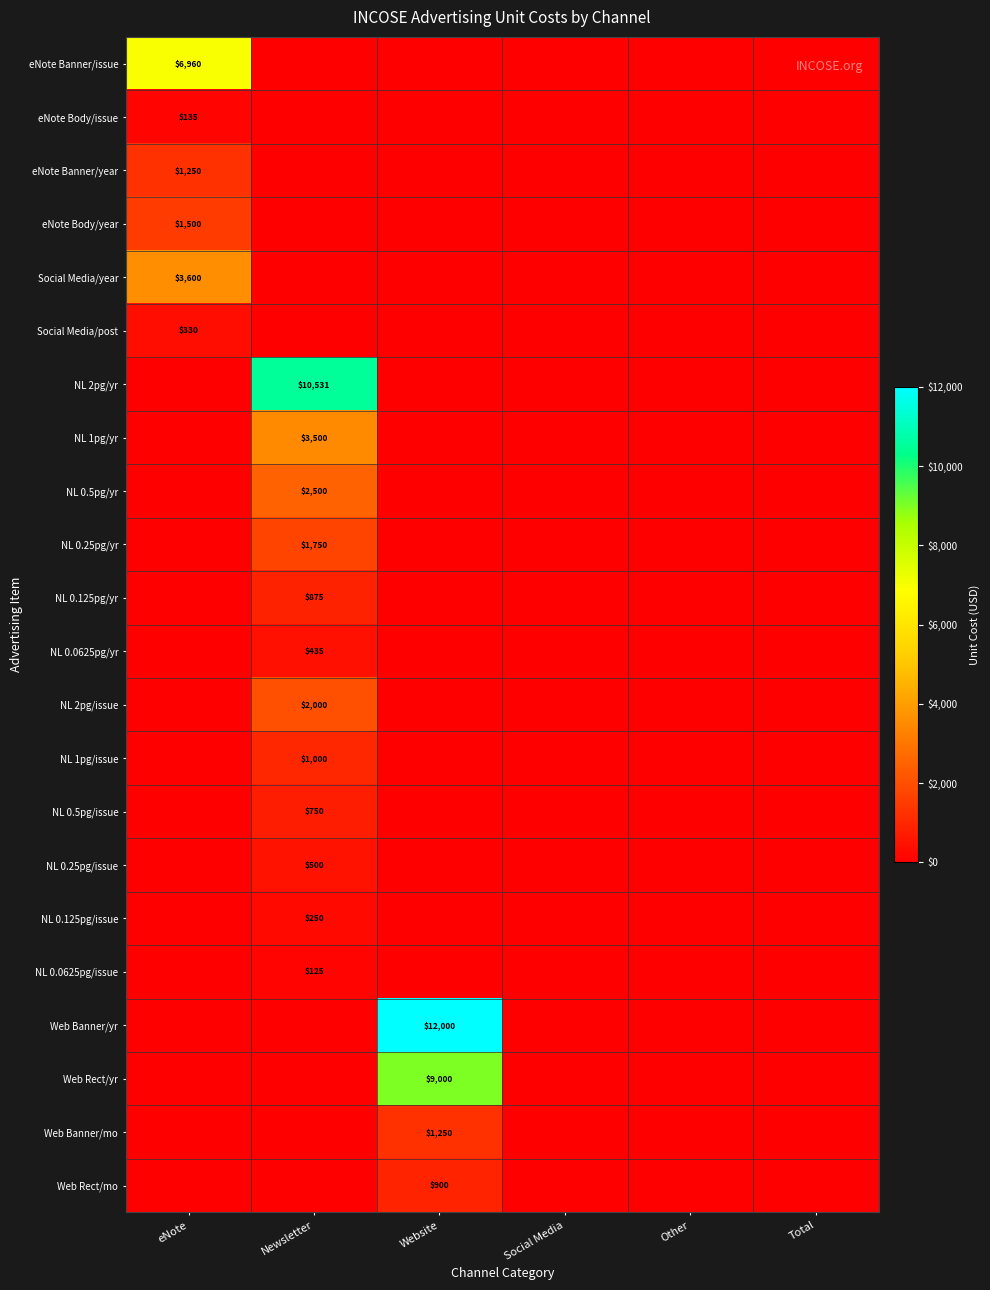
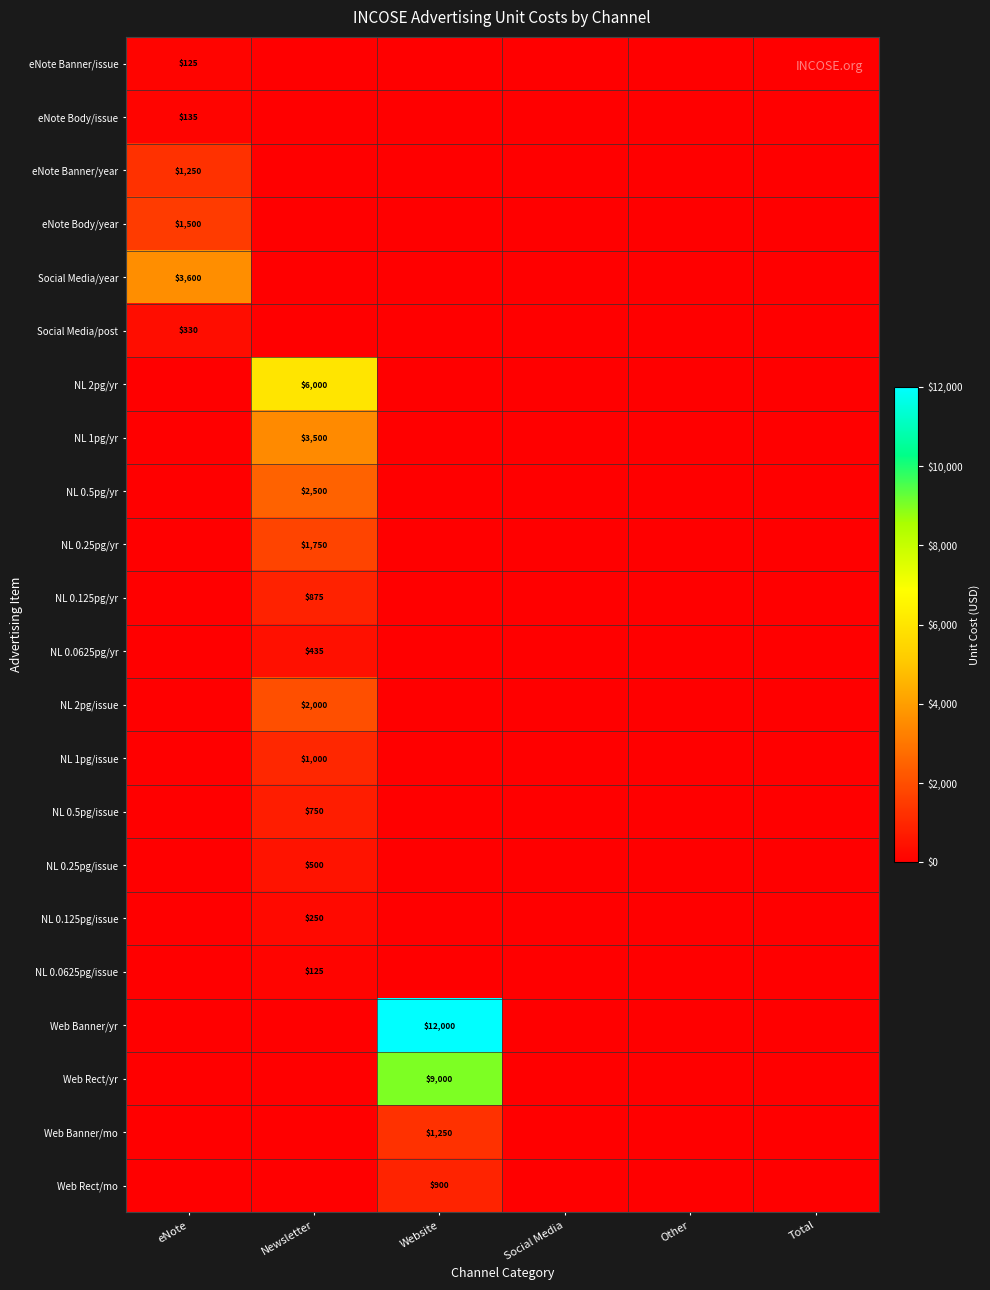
  {
    "eNote Banner/issue": {
-     "eNote": "$6,960"
+     "eNote": "$125"
    },
    "eNote Body/issue": {
      "eNote": "$135"
    },
    "eNote Banner/year": {
      "eNote": "$1,250"
    },
    "eNote Body/year": {
      "eNote": "$1,500"
    },
    "Social Media/year": {
      "eNote": "$3,600"
    },
    "Social Media/post": {
      "eNote": "$330"
    },
    "NL 2pg/yr": {
-     "Newsletter": "$10,531"
+     "Newsletter": "$6,000"
    },
    "NL 1pg/yr": {
      "Newsletter": "$3,500"
    },
    "NL 0.5pg/yr": {
      "Newsletter": "$2,500"
    },
    "NL 0.25pg/yr": {
      "Newsletter": "$1,750"
    },
    "NL 0.125pg/yr": {
      "Newsletter": "$875"
    },
    "NL 0.0625pg/yr": {
      "Newsletter": "$435"
    },
    "NL 2pg/issue": {
      "Newsletter": "$2,000"
    },
    "NL 1pg/issue": {
      "Newsletter": "$1,000"
    },
    "NL 0.5pg/issue": {
      "Newsletter": "$750"
    },
    "NL 0.25pg/issue": {
      "Newsletter": "$500"
    },
    "NL 0.125pg/issue": {
      "Newsletter": "$250"
    },
    "NL 0.0625pg/issue": {
      "Newsletter": "$125"
    },
    "Web Banner/yr": {
      "Website": "$12,000"
    },
    "Web Rect/yr": {
      "Website": "$9,000"
    },
    "Web Banner/mo": {
      "Website": "$1,250"
    },
    "Web Rect/mo": {
      "Website": "$900"
    }
  }
